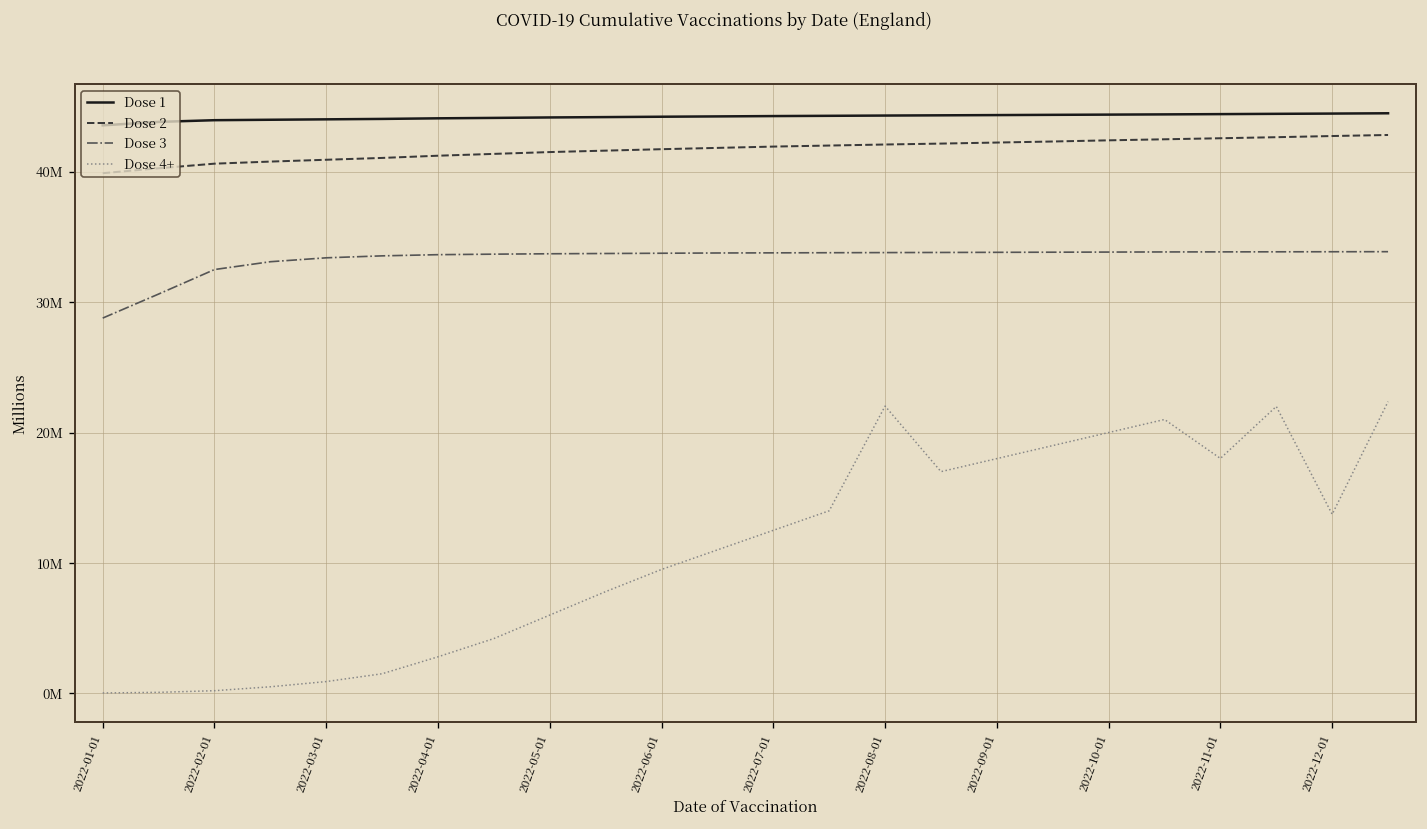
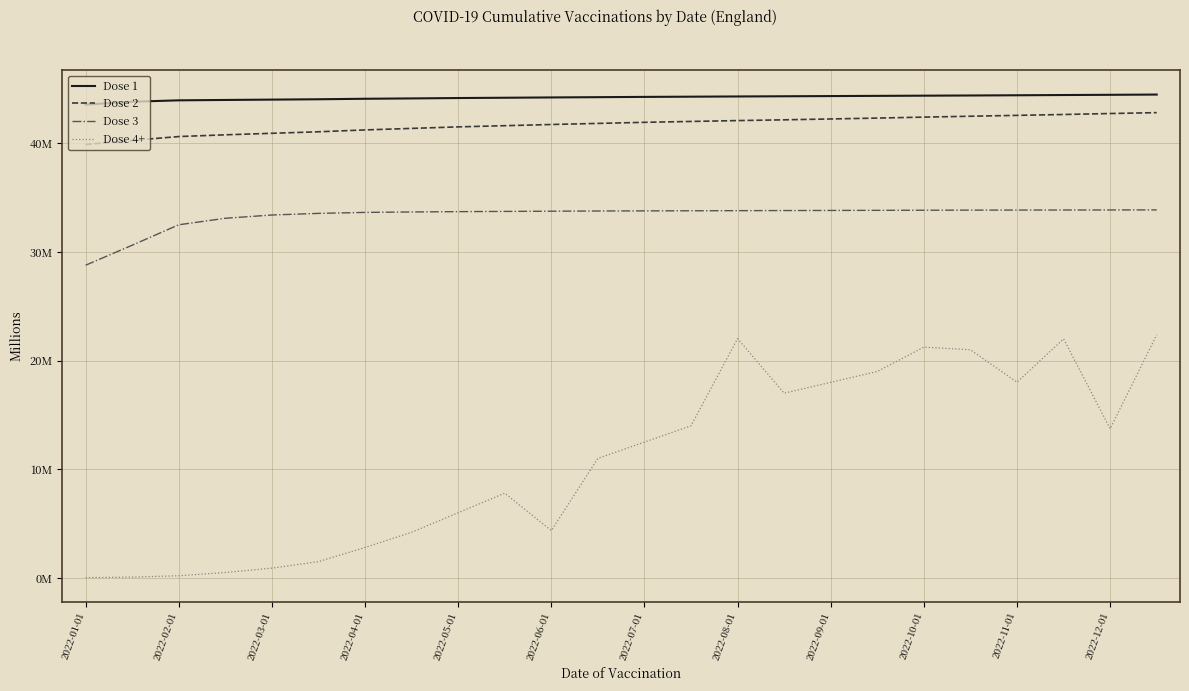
  {
    "Dose 4+": {
      "2022-01-01": 0,
      "2022-02-01": 200000,
      "2022-03-01": 900000,
      "2022-04-01": 2800000,
      "2022-05-01": 6000000,
-     "2022-06-01": 9500000,
+     "2022-06-01": 4400000,
      "2022-07-01": 12500000,
      "2022-08-01": 22000000,
      "2022-09-01": 18000000,
-     "2022-10-01": 20000000,
+     "2022-10-01": 21200000,
      "2022-11-01": 18000000,
      "2022-12-01": 13700000
    }
  }
